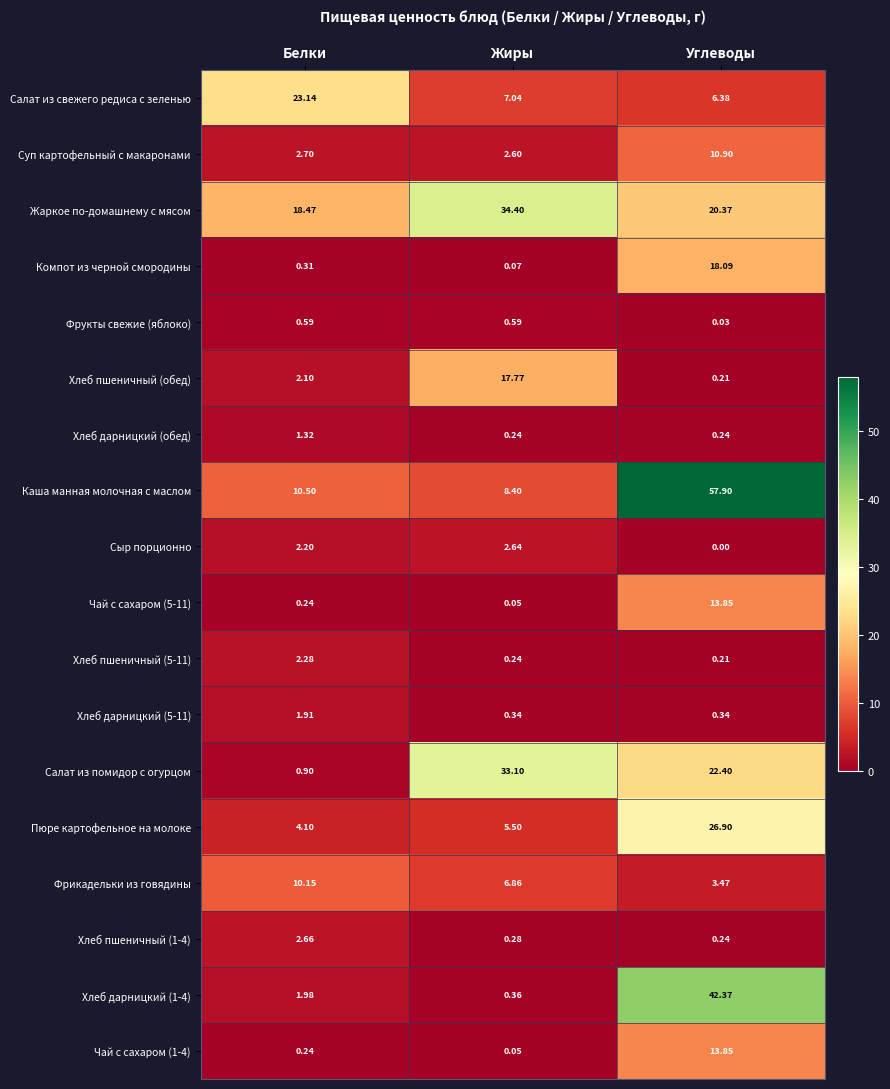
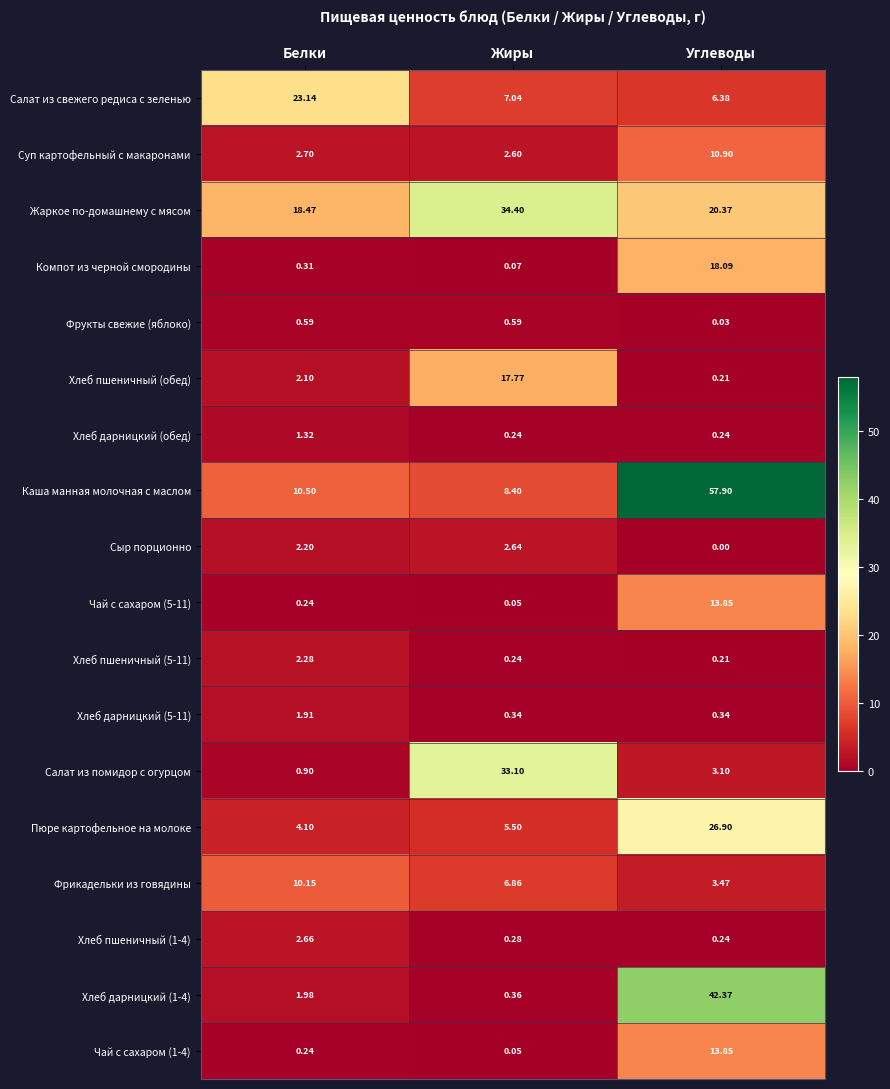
  {
    "Салат из свежего редиса с зеленью": {
      "Белки": 23.14,
      "Жиры": 7.04,
      "Углеводы": 6.38
    },
    "Суп картофельный с макаронами": {
      "Белки": 2.70,
      "Жиры": 2.60,
      "Углеводы": 10.90
    },
    "Жаркое по-домашнему с мясом": {
      "Белки": 18.47,
      "Жиры": 34.40,
      "Углеводы": 20.37
    },
    "Компот из черной смородины": {
      "Белки": 0.31,
      "Жиры": 0.07,
      "Углеводы": 18.09
    },
    "Фрукты свежие (яблоко)": {
      "Белки": 0.59,
      "Жиры": 0.59,
      "Углеводы": 0.03
    },
    "Хлеб пшеничный (обед)": {
      "Белки": 2.10,
      "Жиры": 17.77,
      "Углеводы": 0.21
    },
    "Хлеб дарницкий (обед)": {
      "Белки": 1.32,
      "Жиры": 0.24,
      "Углеводы": 0.24
    },
    "Каша манная молочная с маслом": {
      "Белки": 10.50,
      "Жиры": 8.40,
      "Углеводы": 57.90
    },
    "Сыр порционно": {
      "Белки": 2.20,
      "Жиры": 2.64,
      "Углеводы": 0.00
    },
    "Чай с сахаром (5-11)": {
      "Белки": 0.24,
      "Жиры": 0.05,
      "Углеводы": 13.85
    },
    "Хлеб пшеничный (5-11)": {
      "Белки": 2.28,
      "Жиры": 0.24,
      "Углеводы": 0.21
    },
    "Хлеб дарницкий (5-11)": {
      "Белки": 1.91,
      "Жиры": 0.34,
      "Углеводы": 0.34
    },
    "Салат из помидор с огурцом": {
      "Белки": 0.90,
      "Жиры": 33.10,
-     "Углеводы": 22.40
+     "Углеводы": 3.10
    },
    "Пюре картофельное на молоке": {
      "Белки": 4.10,
      "Жиры": 5.50,
      "Углеводы": 26.90
    },
    "Фрикадельки из говядины": {
      "Белки": 10.15,
      "Жиры": 6.86,
      "Углеводы": 3.47
    },
    "Хлеб пшеничный (1-4)": {
      "Белки": 2.66,
      "Жиры": 0.28,
      "Углеводы": 0.24
    },
    "Хлеб дарницкий (1-4)": {
      "Белки": 1.98,
      "Жиры": 0.36,
      "Углеводы": 42.37
    },
    "Чай с сахаром (1-4)": {
      "Белки": 0.24,
      "Жиры": 0.05,
      "Углеводы": 13.85
    }
  }
